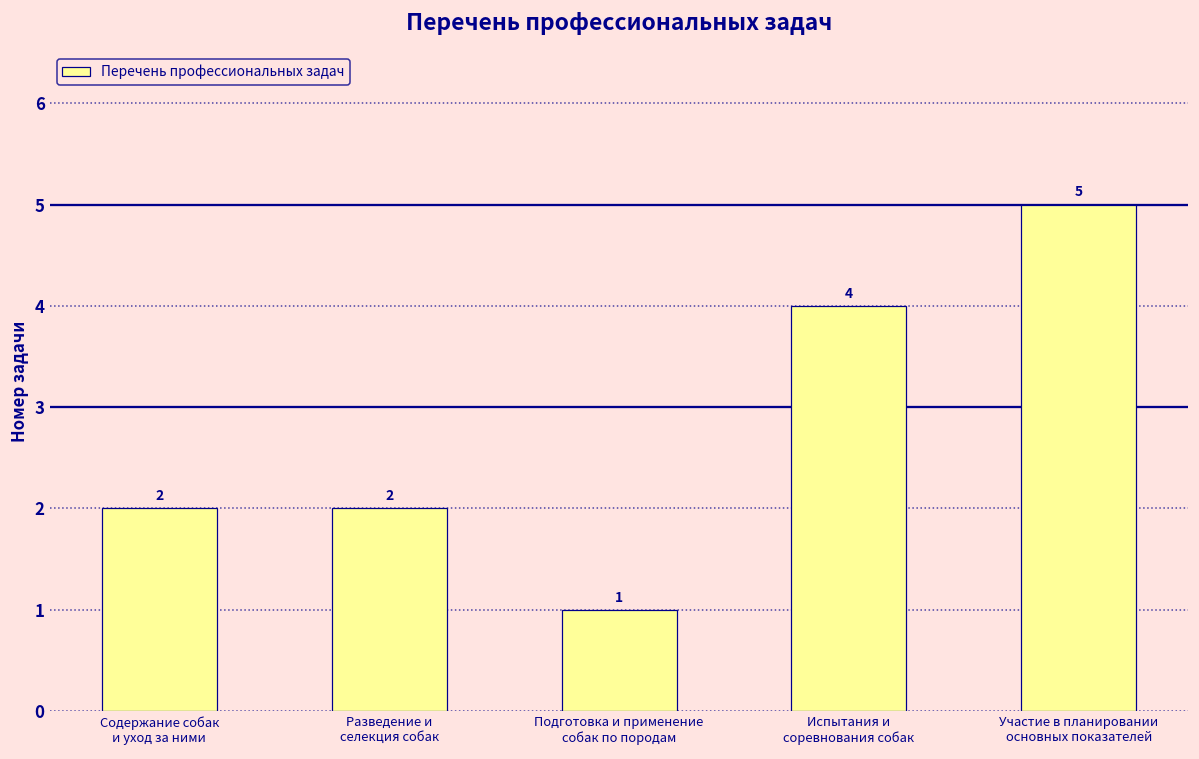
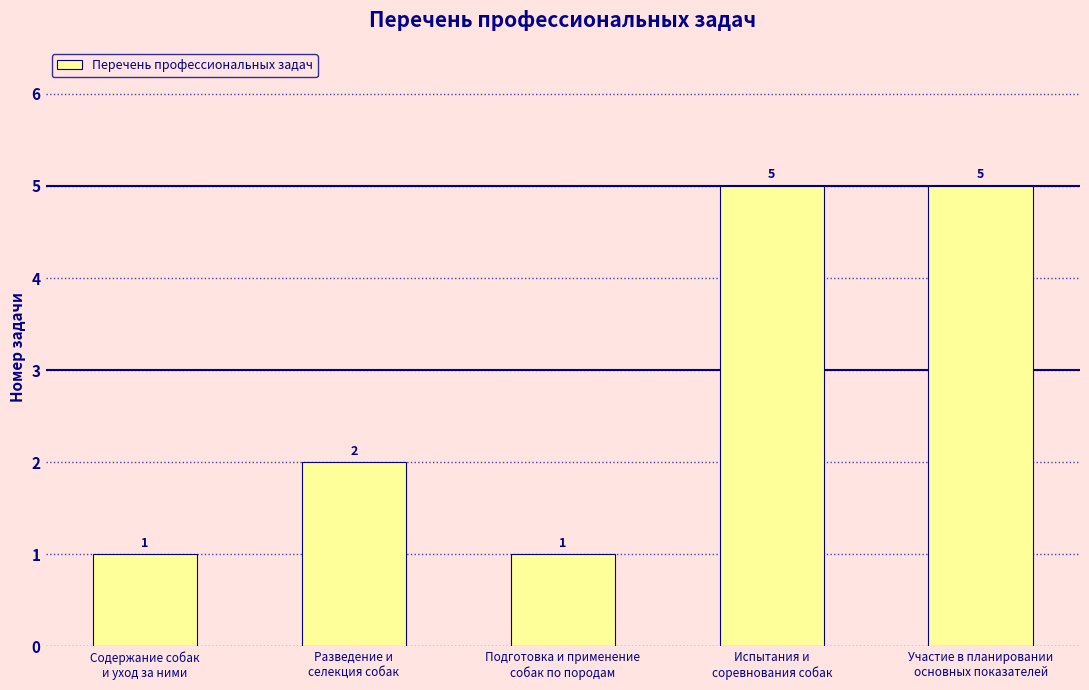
  {
-   "Содержание собак и уход за ними": 2,
+   "Содержание собак и уход за ними": 1,
    "Разведение и селекция собак": 2,
    "Подготовка и применение собак по породам": 1,
-   "Испытания и соревнования собак": 4,
+   "Испытания и соревнования собак": 5,
    "Участие в планировании основных показателей": 5
  }
